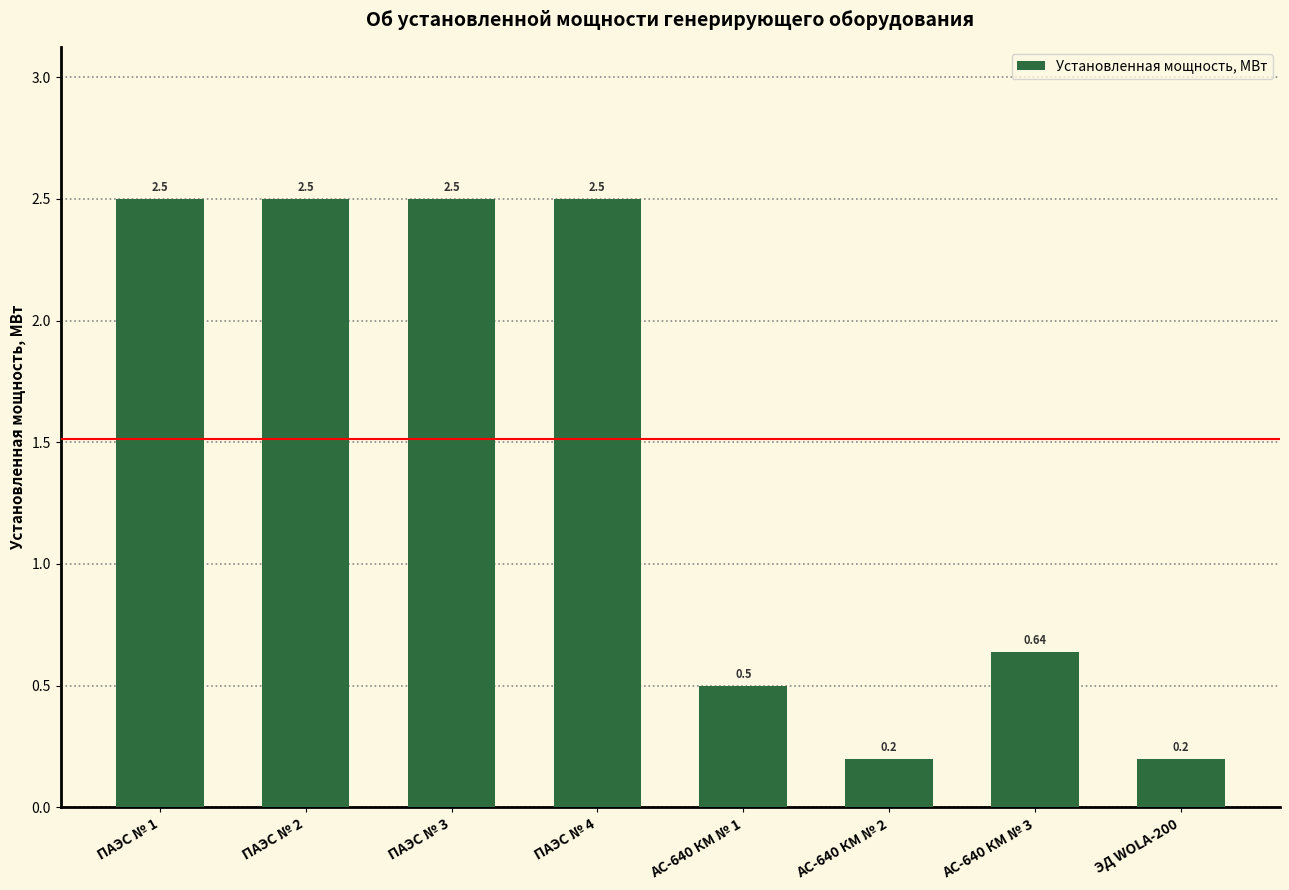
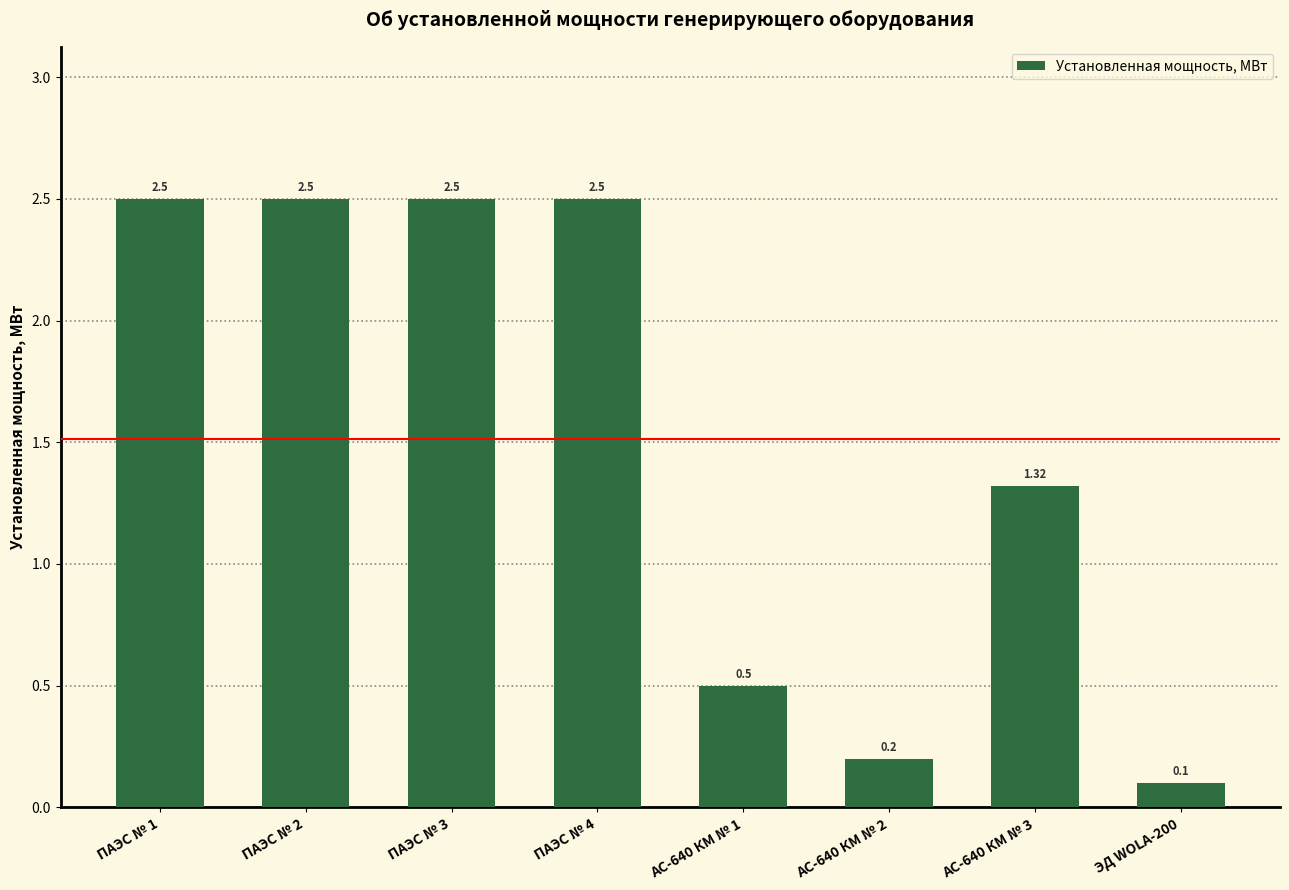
  {
    "ПАЭС № 1": 2.5,
    "ПАЭС № 2": 2.5,
    "ПАЭС № 3": 2.5,
    "ПАЭС № 4": 2.5,
    "АС-640 КМ № 1": 0.5,
    "АС-640 КМ № 2": 0.2,
-   "АС-640 КМ № 3": 0.64,
-   "ЭД WOLA-200": 0.2
+   "АС-640 КМ № 3": 1.32,
+   "ЭД WOLA-200": 0.1
  }
